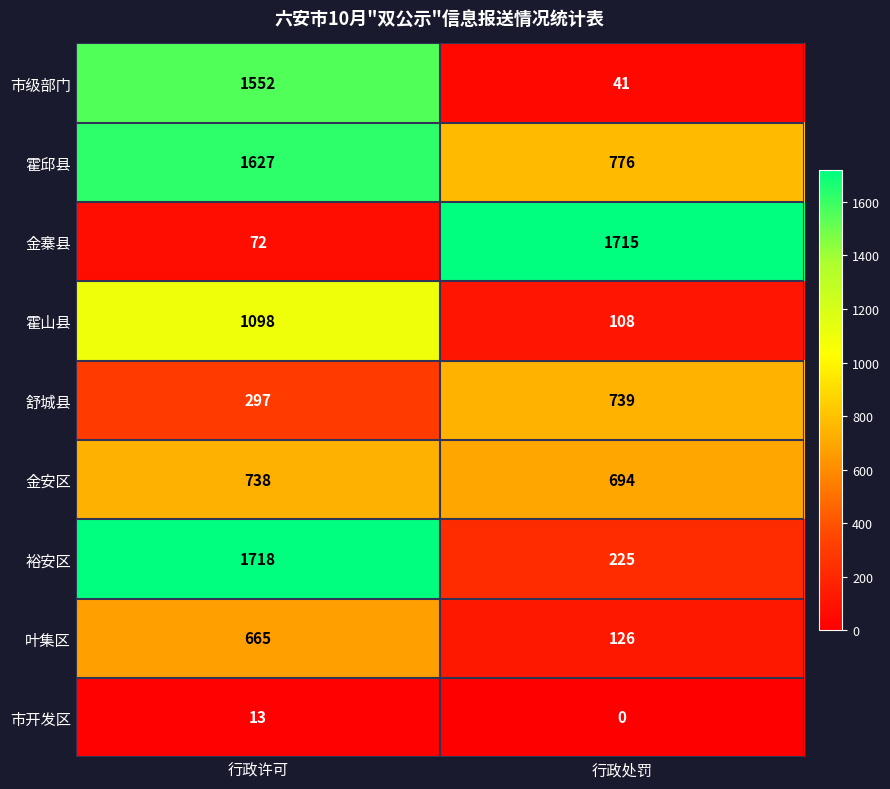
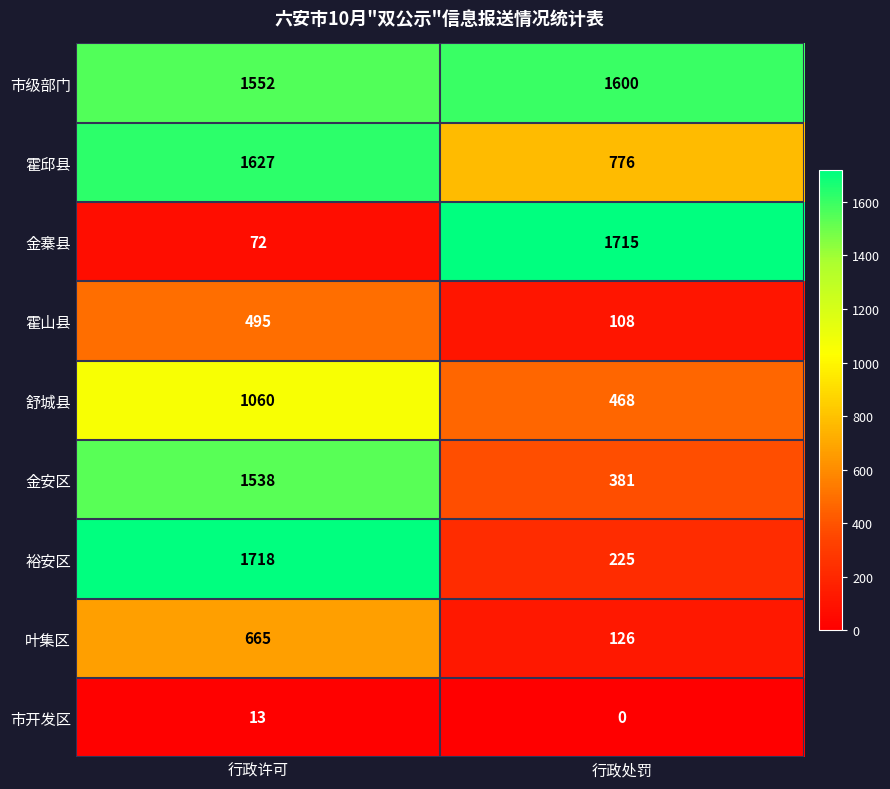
  {
    "市级部门": {
      "行政许可": 1552,
-     "行政处罚": 41
+     "行政处罚": 1600
    },
    "霍邱县": {
      "行政许可": 1627,
      "行政处罚": 776
    },
    "金寨县": {
      "行政许可": 72,
      "行政处罚": 1715
    },
    "霍山县": {
-     "行政许可": 1098,
+     "行政许可": 495,
      "行政处罚": 108
    },
    "舒城县": {
-     "行政许可": 297,
-     "行政处罚": 739
+     "行政许可": 1060,
+     "行政处罚": 468
    },
    "金安区": {
-     "行政许可": 738,
-     "行政处罚": 694
+     "行政许可": 1538,
+     "行政处罚": 381
    },
    "裕安区": {
      "行政许可": 1718,
      "行政处罚": 225
    },
    "叶集区": {
      "行政许可": 665,
      "行政处罚": 126
    },
    "市开发区": {
      "行政许可": 13,
      "行政处罚": 0
    }
  }
